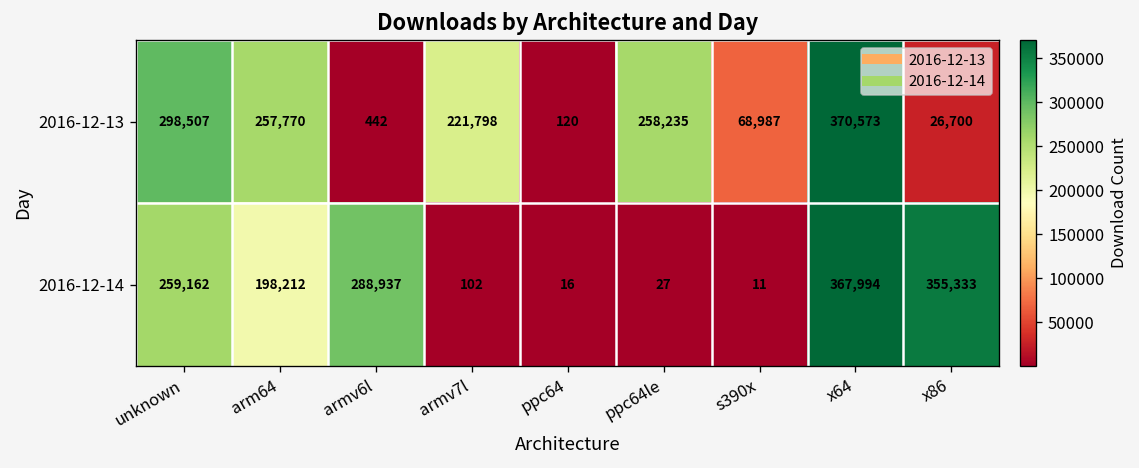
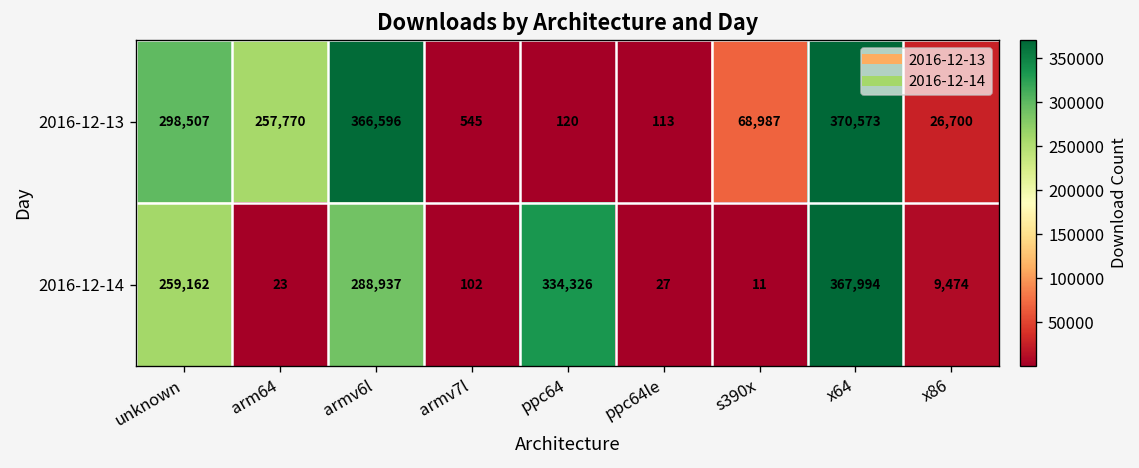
  {
    "2016-12-13": {
      "unknown": "298,507",
      "arm64": "257,770",
-     "armv6l": "442",
-     "armv7l": "221,798",
+     "armv6l": "366,596",
+     "armv7l": "545",
      "ppc64": "120",
-     "ppc64le": "258,235",
+     "ppc64le": "113",
      "s390x": "68,987",
      "x64": "370,573",
      "x86": "26,700"
    },
    "2016-12-14": {
      "unknown": "259,162",
-     "arm64": "198,212",
+     "arm64": "23",
      "armv6l": "288,937",
      "armv7l": "102",
-     "ppc64": "16",
+     "ppc64": "334,326",
      "ppc64le": "27",
      "s390x": "11",
      "x64": "367,994",
-     "x86": "355,333"
+     "x86": "9,474"
    }
  }
